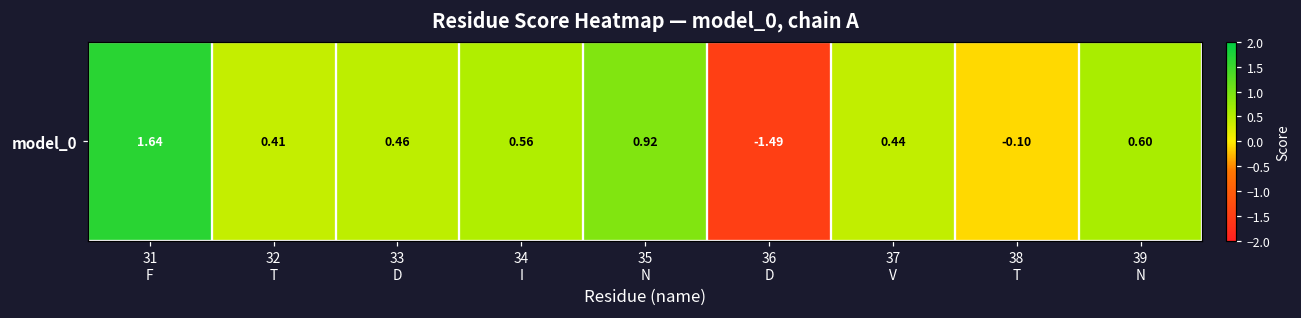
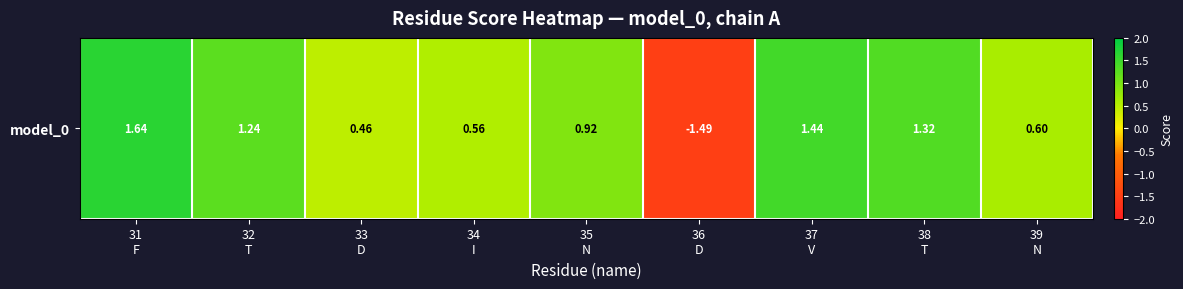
  {
    "model_0": {
      "31 F": 1.64,
-     "32 T": 0.41,
+     "32 T": 1.24,
      "33 D": 0.46,
      "34 I": 0.56,
      "35 N": 0.92,
      "36 D": -1.49,
-     "37 V": 0.44,
-     "38 T": -0.10,
+     "37 V": 1.44,
+     "38 T": 1.32,
      "39 N": 0.60
    }
  }
